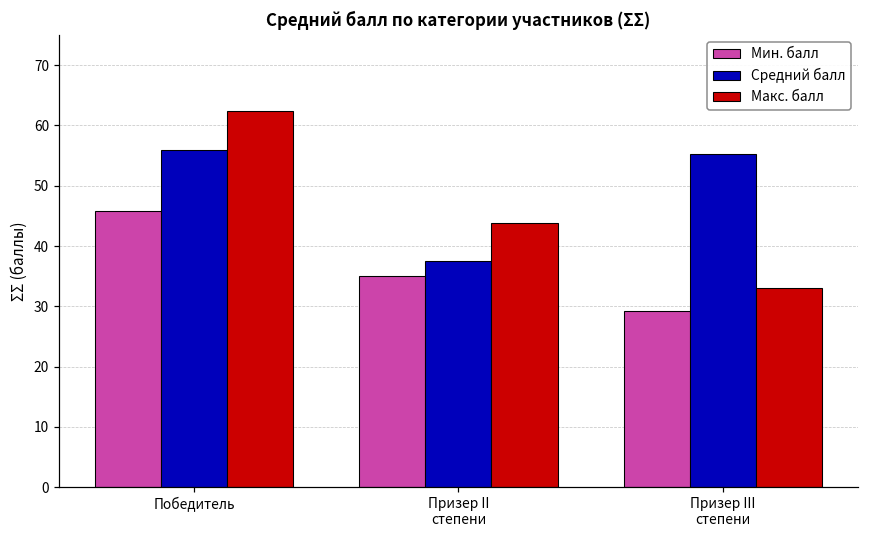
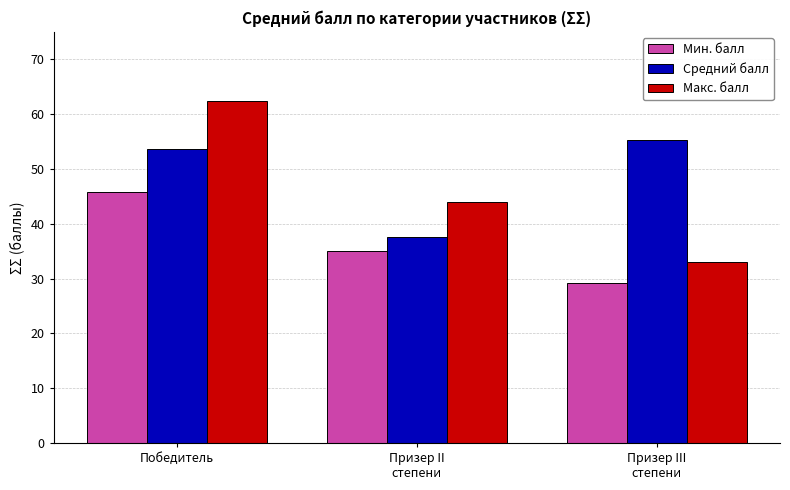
  {
    "Мин. балл": {
      "Победитель": 46,
      "Призер II степени": 35,
      "Призер III степени": 29
    },
    "Средний балл": {
-     "Победитель": 56,
+     "Победитель": 54,
      "Призер II степени": 38,
      "Призер III степени": 55
    },
    "Макс. балл": {
      "Победитель": 62,
      "Призер II степени": 44,
      "Призер III степени": 33
    }
  }
